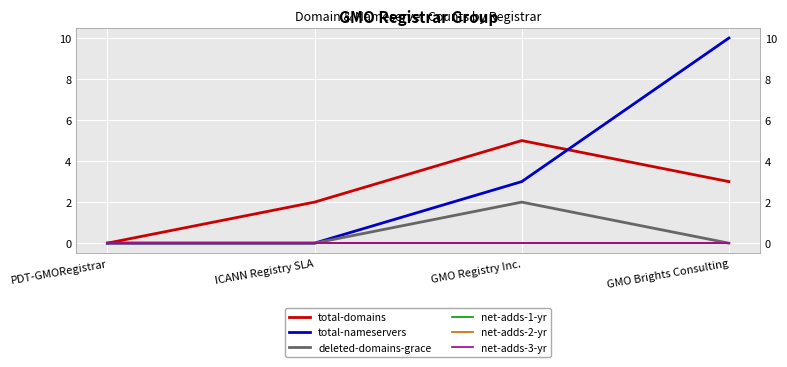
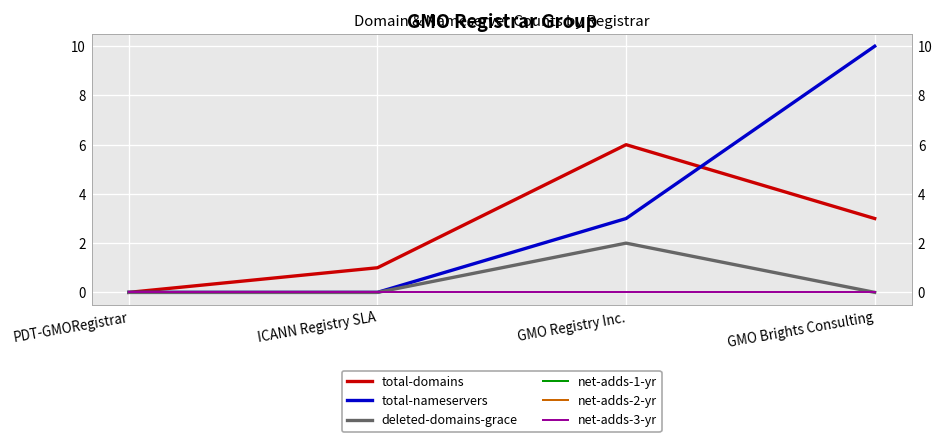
  {
    "total-domains": {
-     "ICANN Registry SLA": 2,
-     "GMO Registry Inc.": 5,
+     "ICANN Registry SLA": 1,
+     "GMO Registry Inc.": 6,
      "GMO Brights Consulting": 3
    },
    "total-nameservers": {
      "GMO Registry Inc.": 3,
      "GMO Brights Consulting": 10
    },
    "deleted-domains-grace": {
      "GMO Registry Inc.": 2
    },
    "net-adds-3-yr": {
      "GMO Registry Inc.": 0
    }
  }
